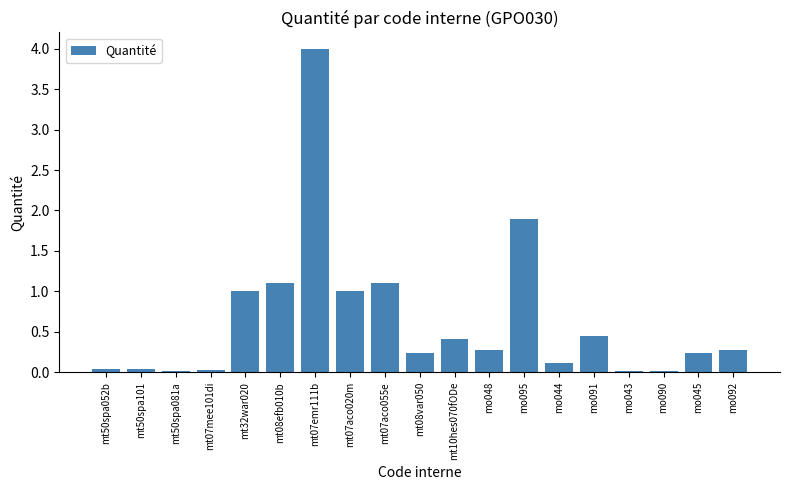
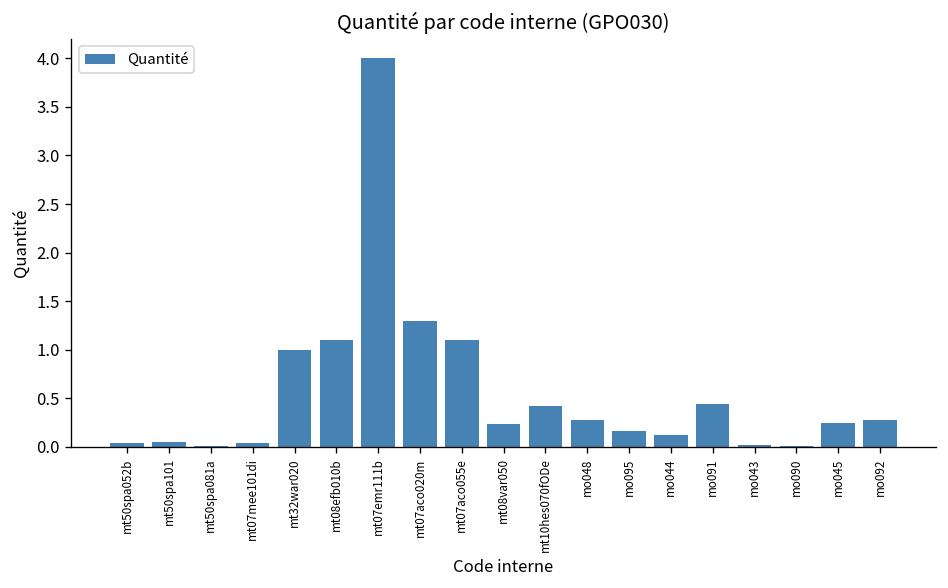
  {
    "mt50spa052b": 0.0,
    "mt50spa101": 0.0,
    "mt07mee101di": 0.0,
    "mt32war020": 1.0,
    "mt08efb010b": 1.1,
    "mt07emr111b": 4.0,
-   "mt07aco020m": 1.0,
+   "mt07aco020m": 1.3,
    "mt07aco055e": 1.1,
    "mt08var050": 0.2,
    "mt10hes070fODe": 0.4,
    "mo048": 0.3,
-   "mo095": 1.9,
+   "mo095": 0.2,
    "mo044": 0.1,
    "mo091": 0.4,
    "mo045": 0.2,
    "mo092": 0.3
  }
